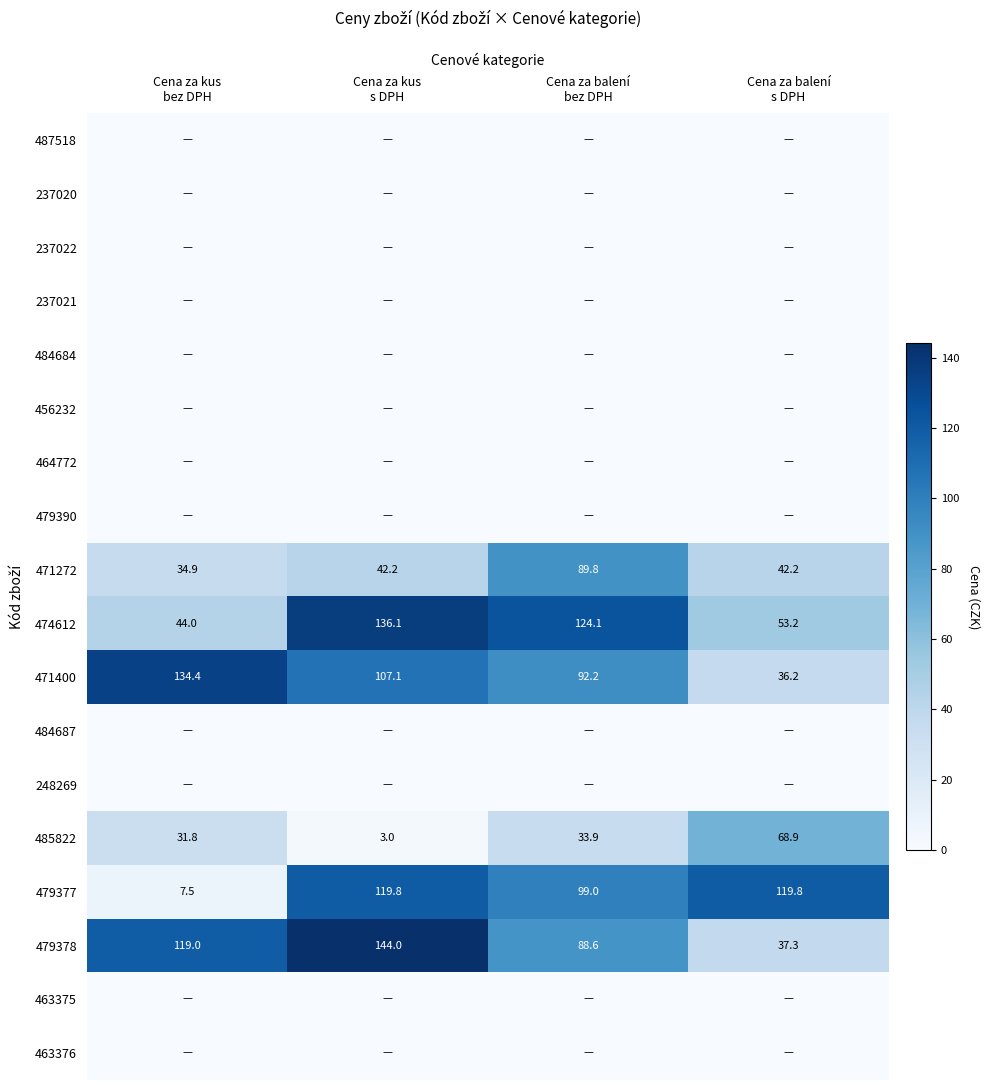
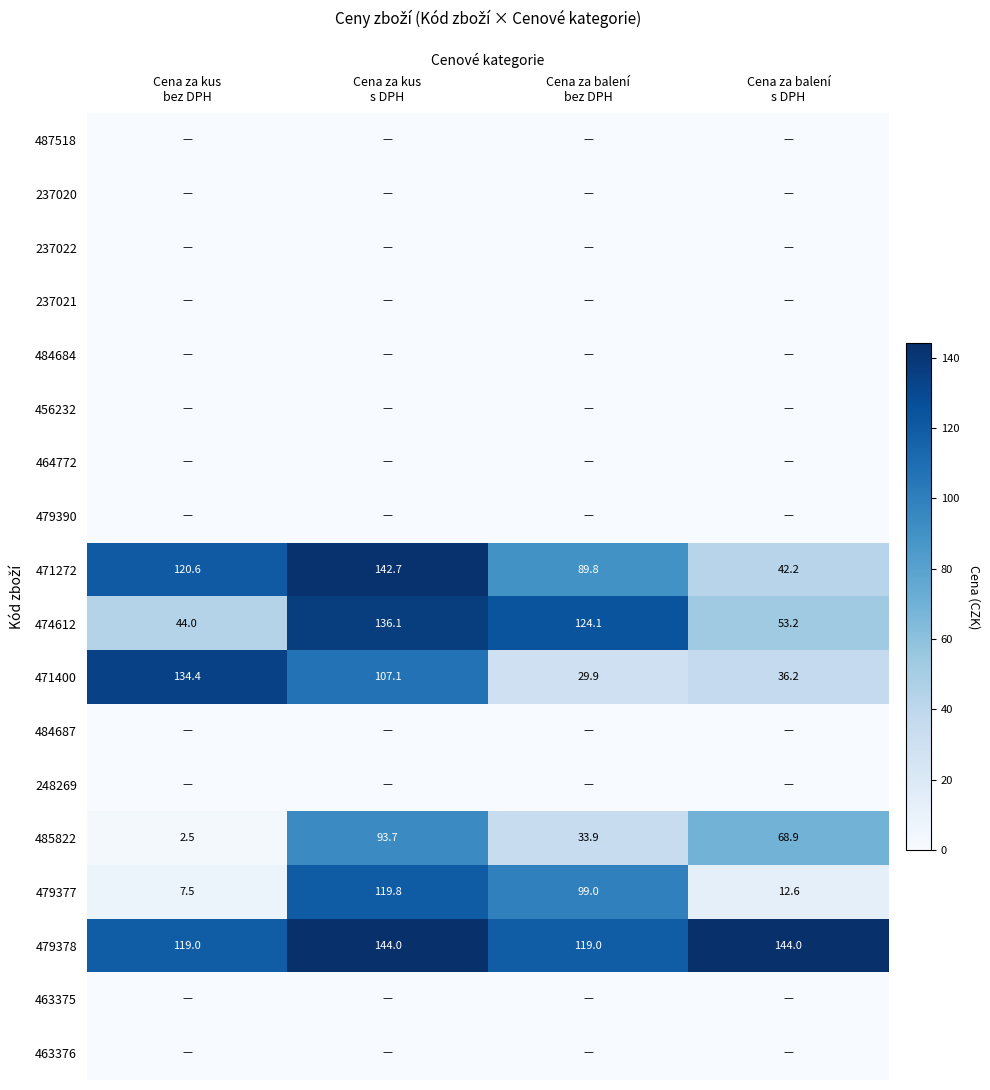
  {
    "471272": {
-     "Cena za kus bez DPH": 34.9,
-     "Cena za kus s DPH": 42.2,
+     "Cena za kus bez DPH": 120.6,
+     "Cena za kus s DPH": 142.7,
      "Cena za balení bez DPH": 89.8,
      "Cena za balení s DPH": 42.2
    },
    "474612": {
      "Cena za kus bez DPH": 44.0,
      "Cena za kus s DPH": 136.1,
      "Cena za balení bez DPH": 124.1,
      "Cena za balení s DPH": 53.2
    },
    "471400": {
      "Cena za kus bez DPH": 134.4,
      "Cena za kus s DPH": 107.1,
-     "Cena za balení bez DPH": 92.2,
+     "Cena za balení bez DPH": 29.9,
      "Cena za balení s DPH": 36.2
    },
    "485822": {
-     "Cena za kus bez DPH": 31.8,
-     "Cena za kus s DPH": 3.0,
+     "Cena za kus bez DPH": 2.5,
+     "Cena za kus s DPH": 93.7,
      "Cena za balení bez DPH": 33.9,
      "Cena za balení s DPH": 68.9
    },
    "479377": {
      "Cena za kus bez DPH": 7.5,
      "Cena za kus s DPH": 119.8,
      "Cena za balení bez DPH": 99.0,
-     "Cena za balení s DPH": 119.8
+     "Cena za balení s DPH": 12.6
    },
    "479378": {
      "Cena za kus bez DPH": 119.0,
      "Cena za kus s DPH": 144.0,
-     "Cena za balení bez DPH": 88.6,
-     "Cena za balení s DPH": 37.3
+     "Cena za balení bez DPH": 119.0,
+     "Cena za balení s DPH": 144.0
    }
  }
